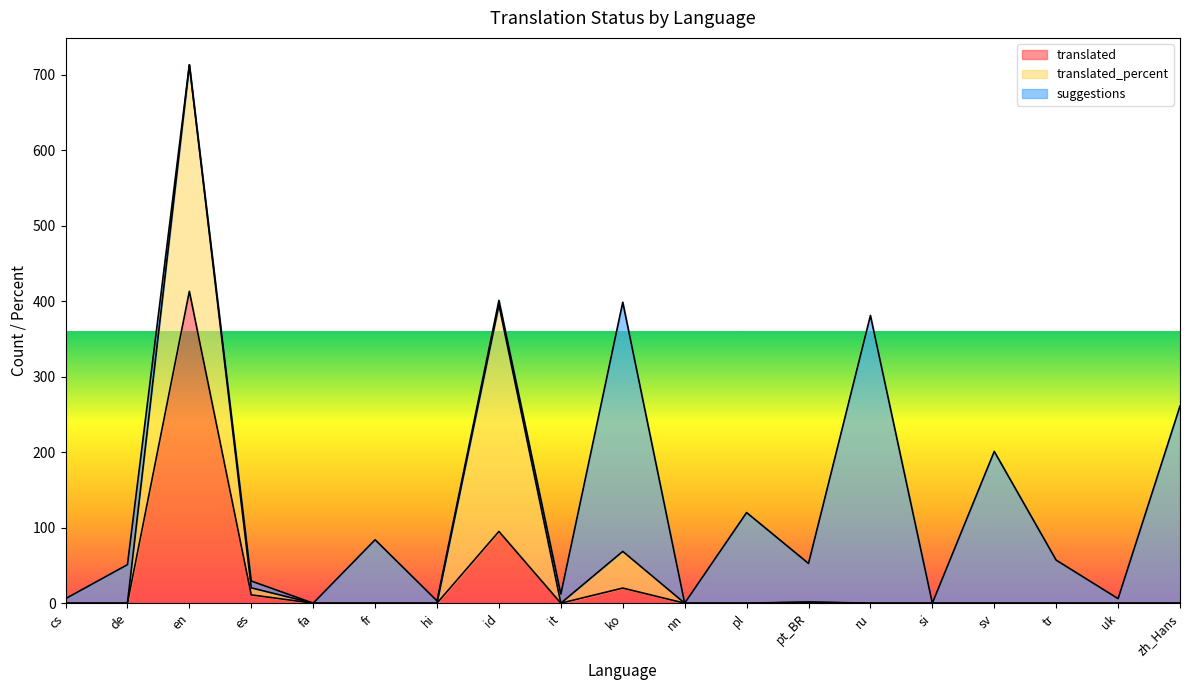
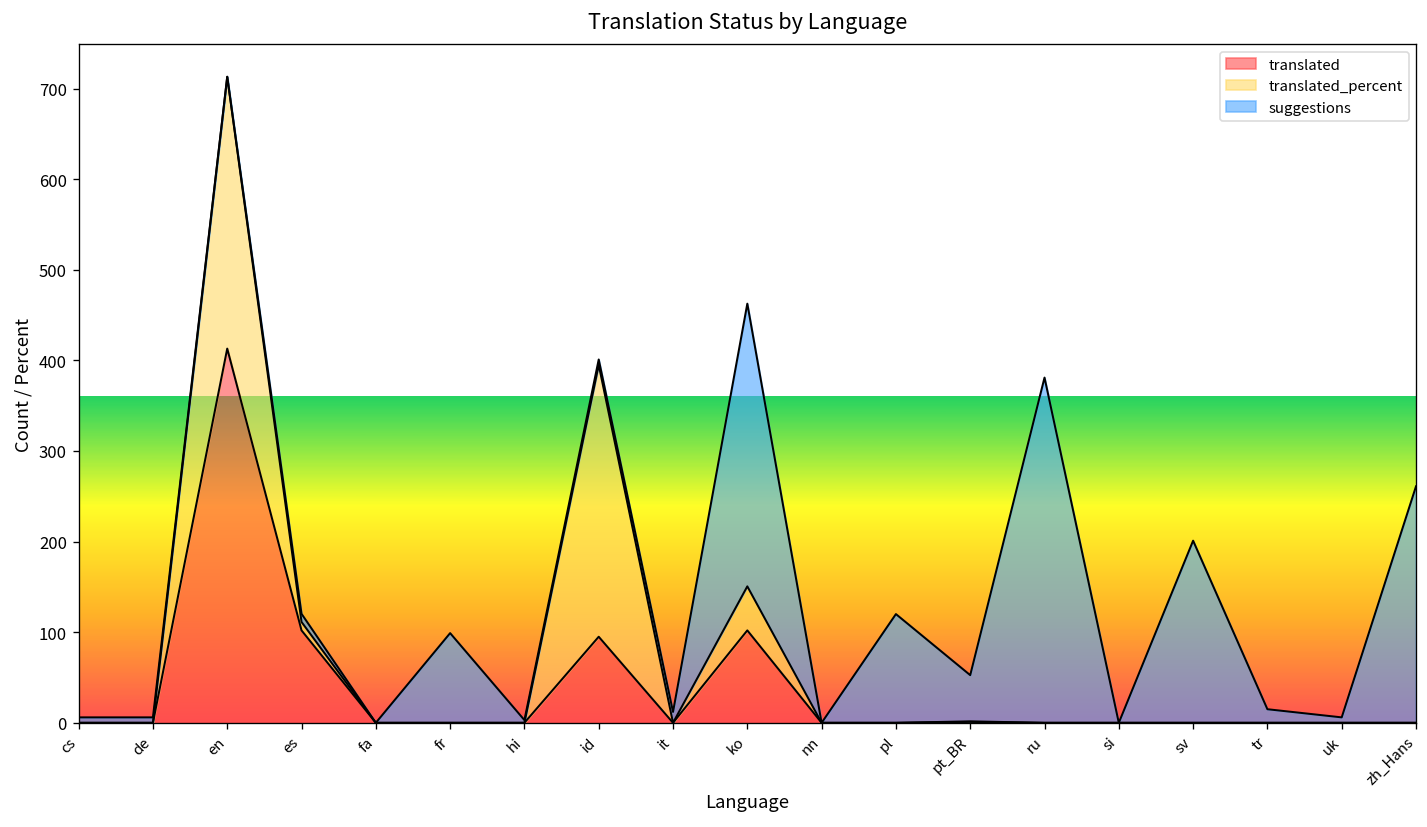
  {
    "translated": {
      "en": 410,
-     "es": 10,
+     "es": 100,
      "id": 100,
-     "ko": 20
+     "ko": 100
    },
    "translated_percent": {
      "es": 10,
      "id": 300,
      "ko": 50
    },
    "suggestions": {
      "cs": 10,
-     "de": 50,
+     "de": 10,
      "es": 10,
-     "fr": 80,
+     "fr": 100,
      "id": 10,
      "it": 10,
-     "ko": 330,
+     "ko": 310,
      "pl": 120,
      "pt_BR": 50,
      "ru": 380,
      "sv": 200,
-     "tr": 60,
+     "tr": 20,
      "uk": 10,
      "zh_Hans": 260
    }
  }
